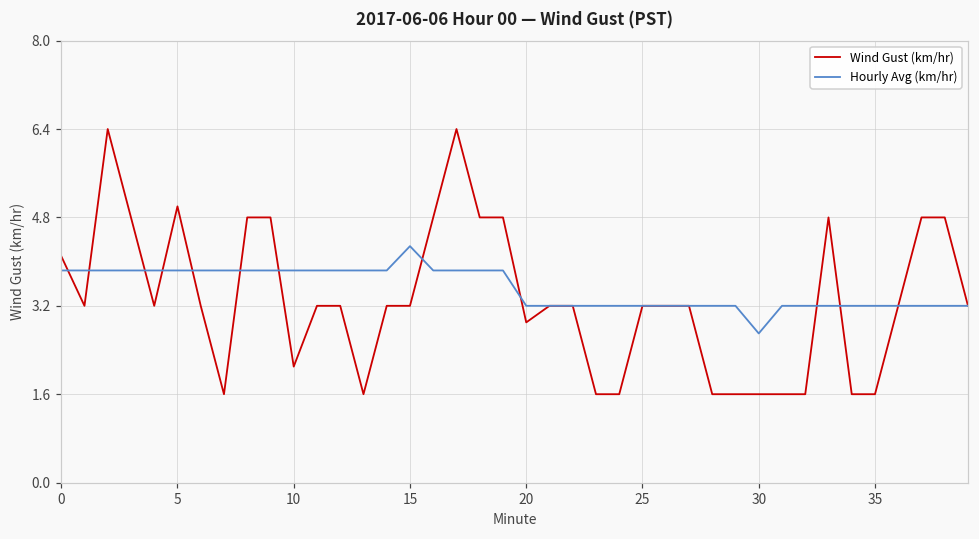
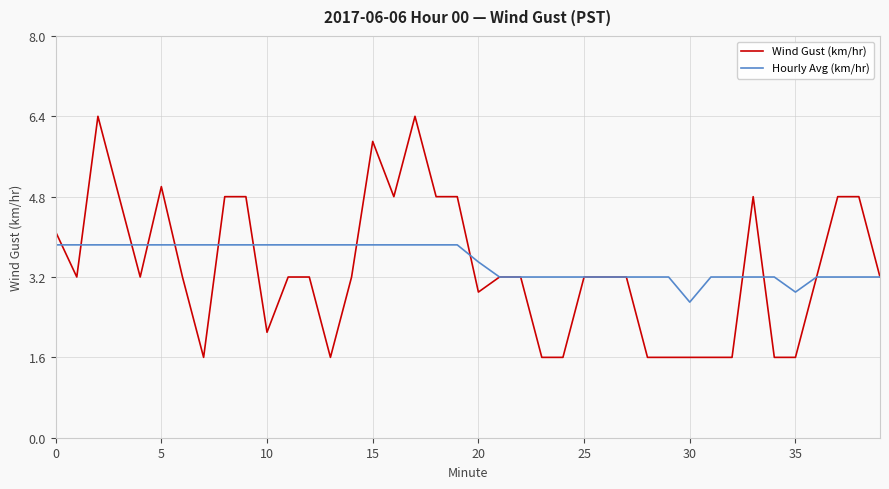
  {
    "Wind Gust (km/hr)": {
      "0": 4.1,
      "5": 5.0,
      "10": 2.1,
-     "15": 3.2,
+     "15": 5.9,
      "20": 2.9,
      "30": 1.6,
      "35": 1.6
    },
    "Hourly Avg (km/hr)": {
      "0": 3.8,
      "5": 3.8,
      "10": 3.8,
-     "15": 4.3,
-     "20": 3.2,
+     "15": 3.8,
+     "20": 3.5,
      "30": 2.7,
-     "35": 3.2
+     "35": 2.9
    }
  }
